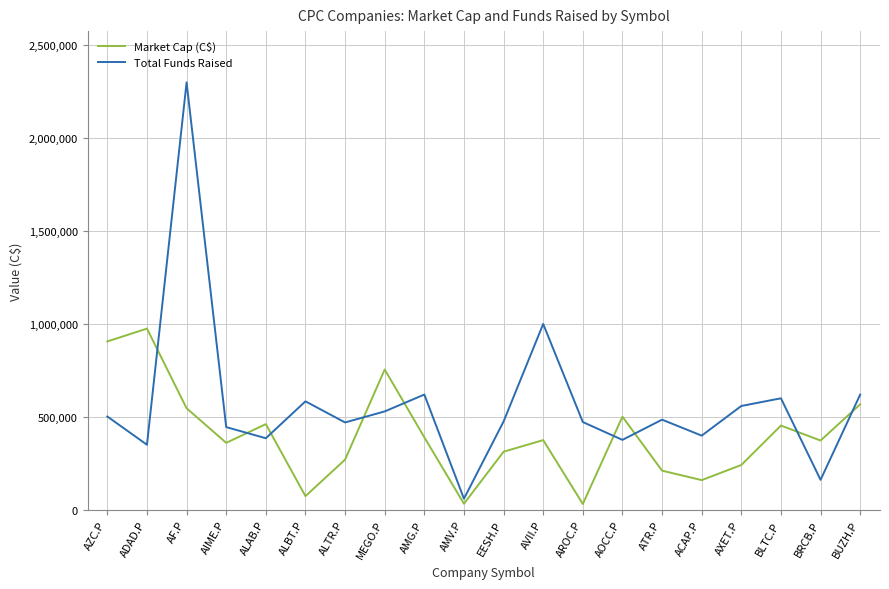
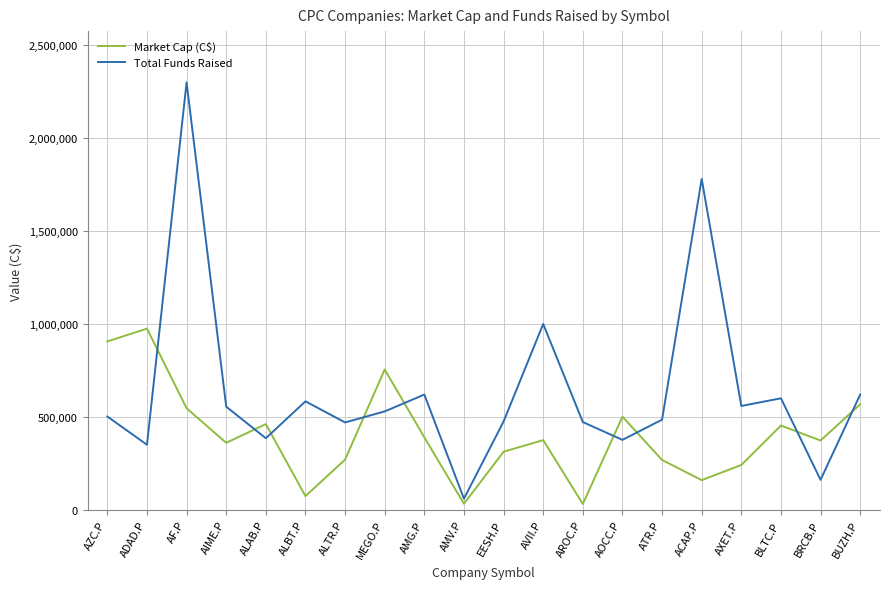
  {
    "Market Cap (C$)": {
      "AZC.P": "910,000",
      "ADAD.P": "980,000",
      "AF.P": "550,000",
      "AIME.P": "360,000",
      "ALAB.P": "460,000",
      "ALBT.P": "70,000",
      "ALTR.P": "270,000",
      "MEGO.P": "750,000",
      "AMG.P": "390,000",
      "AMV.P": "30,000",
      "EESH.P": "310,000",
      "AVII.P": "380,000",
      "AROC.P": "30,000",
      "AOCC.P": "500,000",
-     "ATR.P": "210,000",
+     "ATR.P": "270,000",
      "ACAP.P": "160,000",
      "AXET.P": "240,000",
      "BLTC.P": "450,000",
      "BRCB.P": "370,000",
      "BUZH.P": "570,000"
    },
    "Total Funds Raised": {
      "AZC.P": "500,000",
      "ADAD.P": "350,000",
      "AF.P": "2,300,000",
-     "AIME.P": "450,000",
+     "AIME.P": "560,000",
      "ALAB.P": "390,000",
      "ALBT.P": "580,000",
      "ALTR.P": "470,000",
      "MEGO.P": "530,000",
      "AMG.P": "620,000",
      "AMV.P": "60,000",
      "EESH.P": "480,000",
      "AVII.P": "1,000,000",
      "AROC.P": "470,000",
      "AOCC.P": "380,000",
      "ATR.P": "490,000",
-     "ACAP.P": "400,000",
+     "ACAP.P": "1,780,000",
      "AXET.P": "560,000",
      "BLTC.P": "600,000",
      "BRCB.P": "160,000",
      "BUZH.P": "620,000"
    }
  }
